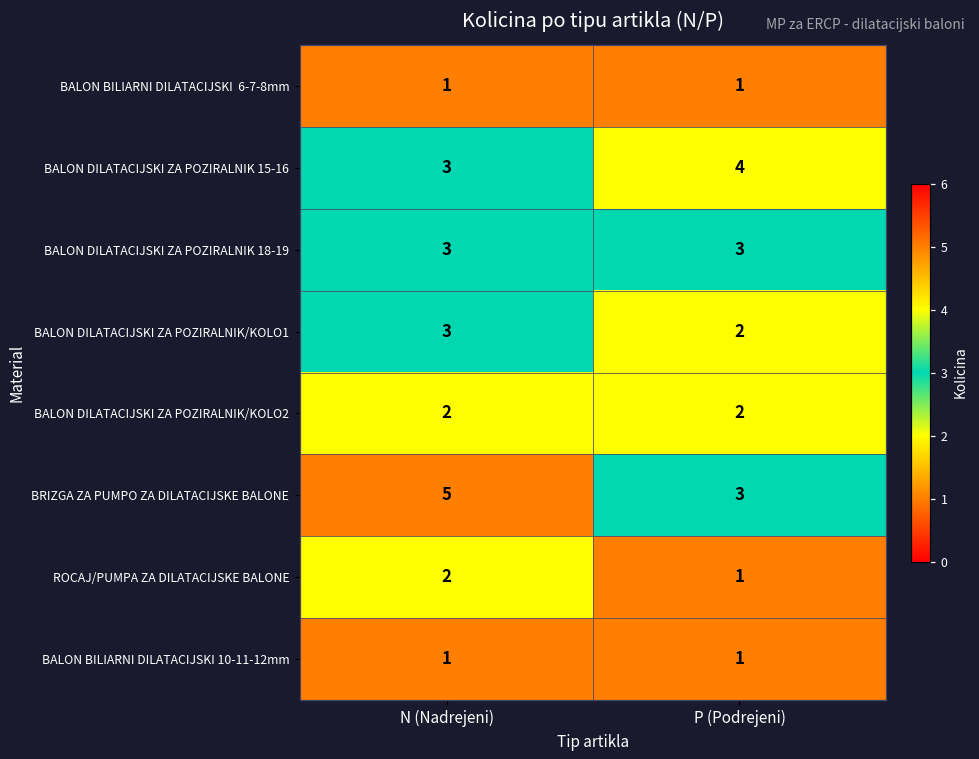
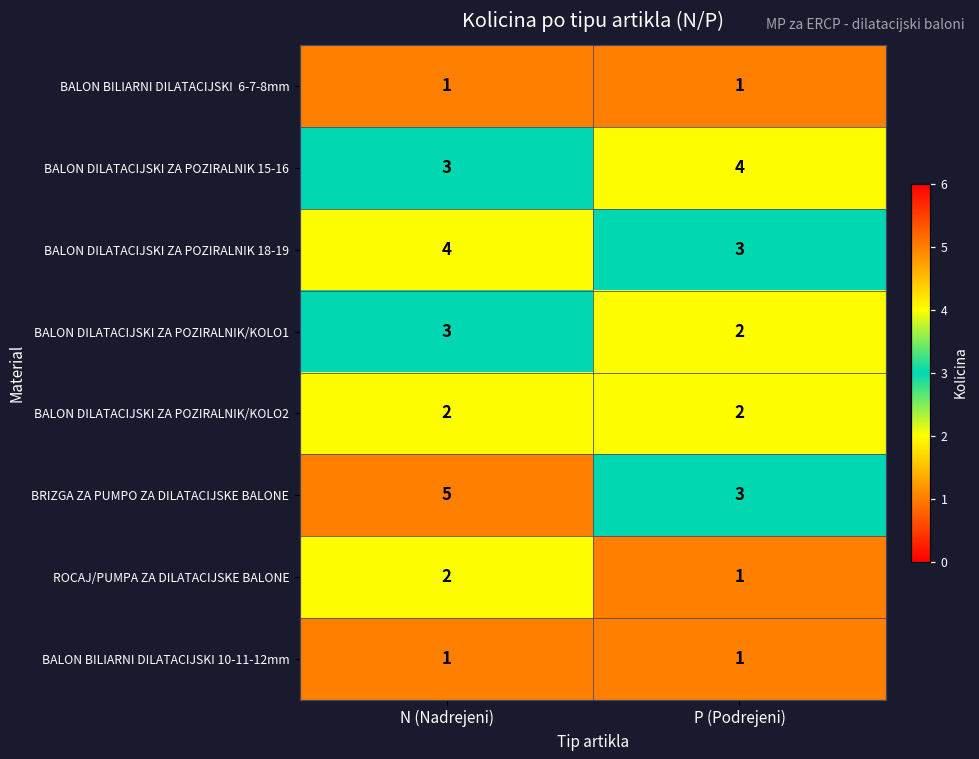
  {
    "BALON BILIARNI DILATACIJSKI 6-7-8mm": {
      "N (Nadrejeni)": 1,
      "P (Podrejeni)": 1
    },
    "BALON DILATACIJSKI ZA POZIRALNIK 15-16": {
      "N (Nadrejeni)": 3,
      "P (Podrejeni)": 4
    },
    "BALON DILATACIJSKI ZA POZIRALNIK 18-19": {
-     "N (Nadrejeni)": 3,
+     "N (Nadrejeni)": 4,
      "P (Podrejeni)": 3
    },
    "BALON DILATACIJSKI ZA POZIRALNIK/KOLO1": {
      "N (Nadrejeni)": 3,
      "P (Podrejeni)": 2
    },
    "BALON DILATACIJSKI ZA POZIRALNIK/KOLO2": {
      "N (Nadrejeni)": 2,
      "P (Podrejeni)": 2
    },
    "BRIZGA ZA PUMPO ZA DILATACIJSKE BALONE": {
      "N (Nadrejeni)": 5,
      "P (Podrejeni)": 3
    },
    "ROCAJ/PUMPA ZA DILATACIJSKE BALONE": {
      "N (Nadrejeni)": 2,
      "P (Podrejeni)": 1
    },
    "BALON BILIARNI DILATACIJSKI 10-11-12mm": {
      "N (Nadrejeni)": 1,
      "P (Podrejeni)": 1
    }
  }
